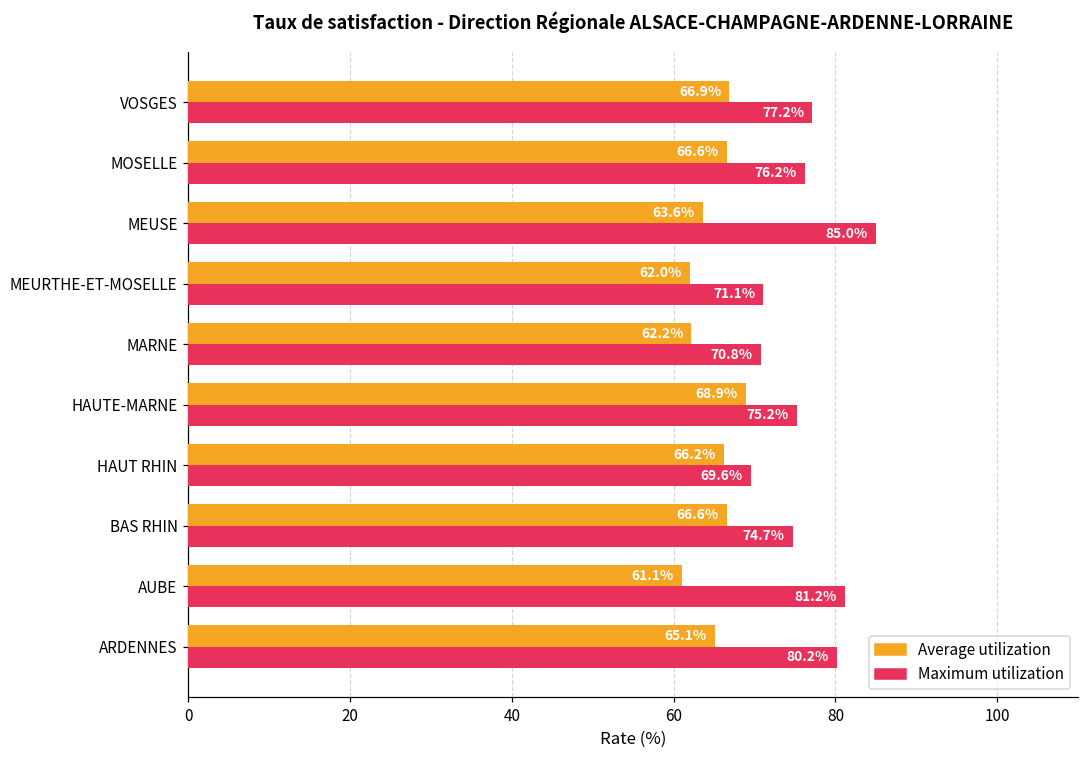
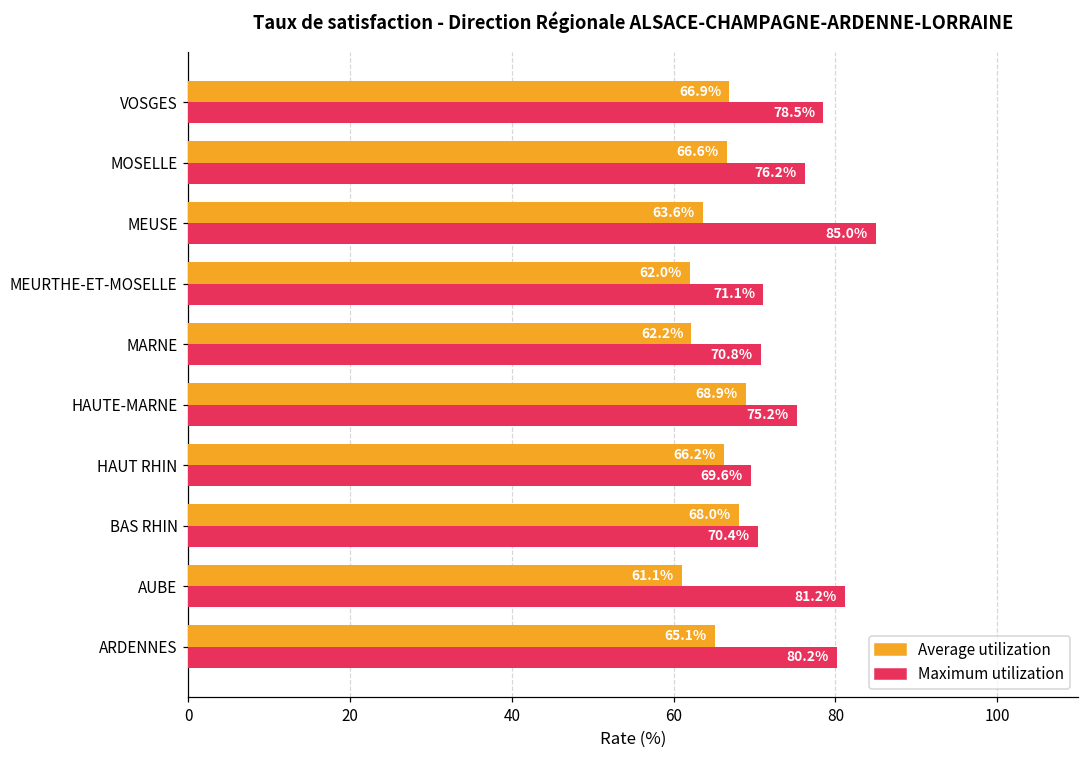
  {
    "Average utilization": {
      "VOSGES": "66.9%",
      "MOSELLE": "66.6%",
      "MEUSE": "63.6%",
      "MEURTHE-ET-MOSELLE": "62.0%",
      "MARNE": "62.2%",
      "HAUTE-MARNE": "68.9%",
      "HAUT RHIN": "66.2%",
-     "BAS RHIN": "66.6%",
+     "BAS RHIN": "68.0%",
      "AUBE": "61.1%",
      "ARDENNES": "65.1%"
    },
    "Maximum utilization": {
-     "VOSGES": "77.2%",
+     "VOSGES": "78.5%",
      "MOSELLE": "76.2%",
      "MEUSE": "85.0%",
      "MEURTHE-ET-MOSELLE": "71.1%",
      "MARNE": "70.8%",
      "HAUTE-MARNE": "75.2%",
      "HAUT RHIN": "69.6%",
-     "BAS RHIN": "74.7%",
+     "BAS RHIN": "70.4%",
      "AUBE": "81.2%",
      "ARDENNES": "80.2%"
    }
  }
